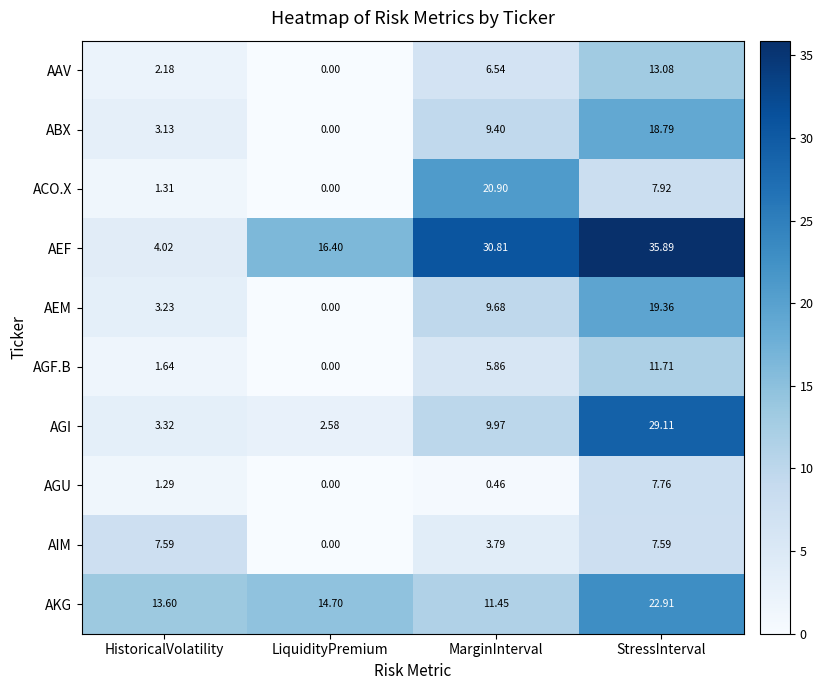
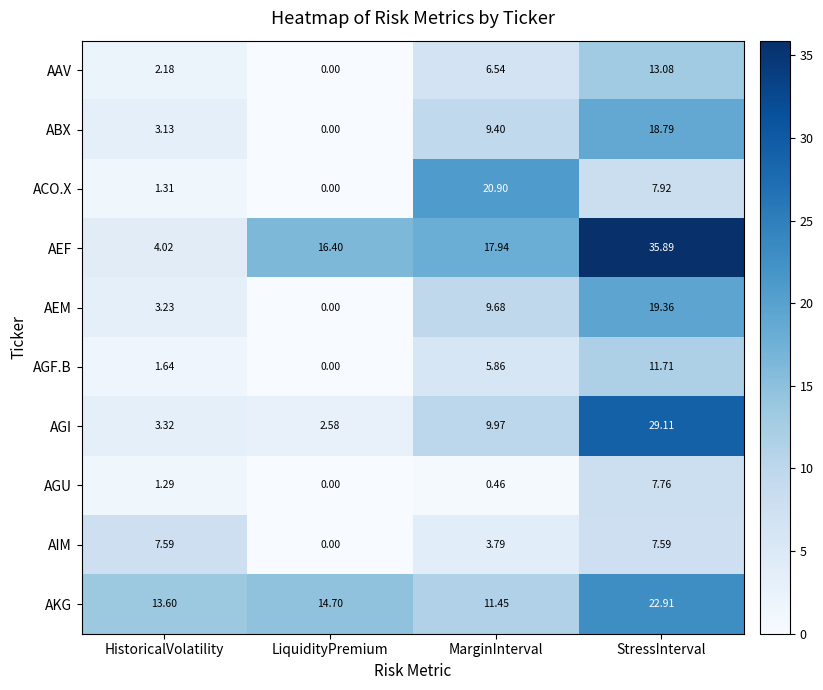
  {
    "AAV": {
      "HistoricalVolatility": 2.18,
      "LiquidityPremium": 0.00,
      "MarginInterval": 6.54,
      "StressInterval": 13.08
    },
    "ABX": {
      "HistoricalVolatility": 3.13,
      "LiquidityPremium": 0.00,
      "MarginInterval": 9.40,
      "StressInterval": 18.79
    },
    "ACO.X": {
      "HistoricalVolatility": 1.31,
      "LiquidityPremium": 0.00,
      "MarginInterval": 20.90,
      "StressInterval": 7.92
    },
    "AEF": {
      "HistoricalVolatility": 4.02,
      "LiquidityPremium": 16.40,
-     "MarginInterval": 30.81,
+     "MarginInterval": 17.94,
      "StressInterval": 35.89
    },
    "AEM": {
      "HistoricalVolatility": 3.23,
      "LiquidityPremium": 0.00,
      "MarginInterval": 9.68,
      "StressInterval": 19.36
    },
    "AGF.B": {
      "HistoricalVolatility": 1.64,
      "LiquidityPremium": 0.00,
      "MarginInterval": 5.86,
      "StressInterval": 11.71
    },
    "AGI": {
      "HistoricalVolatility": 3.32,
      "LiquidityPremium": 2.58,
      "MarginInterval": 9.97,
      "StressInterval": 29.11
    },
    "AGU": {
      "HistoricalVolatility": 1.29,
      "LiquidityPremium": 0.00,
      "MarginInterval": 0.46,
      "StressInterval": 7.76
    },
    "AIM": {
      "HistoricalVolatility": 7.59,
      "LiquidityPremium": 0.00,
      "MarginInterval": 3.79,
      "StressInterval": 7.59
    },
    "AKG": {
      "HistoricalVolatility": 13.60,
      "LiquidityPremium": 14.70,
      "MarginInterval": 11.45,
      "StressInterval": 22.91
    }
  }
